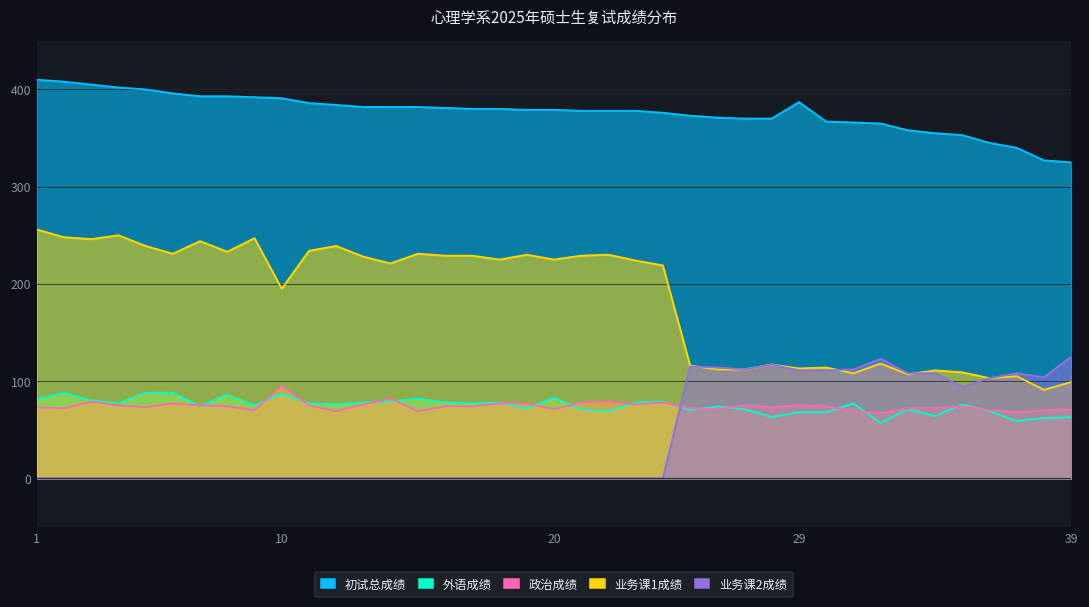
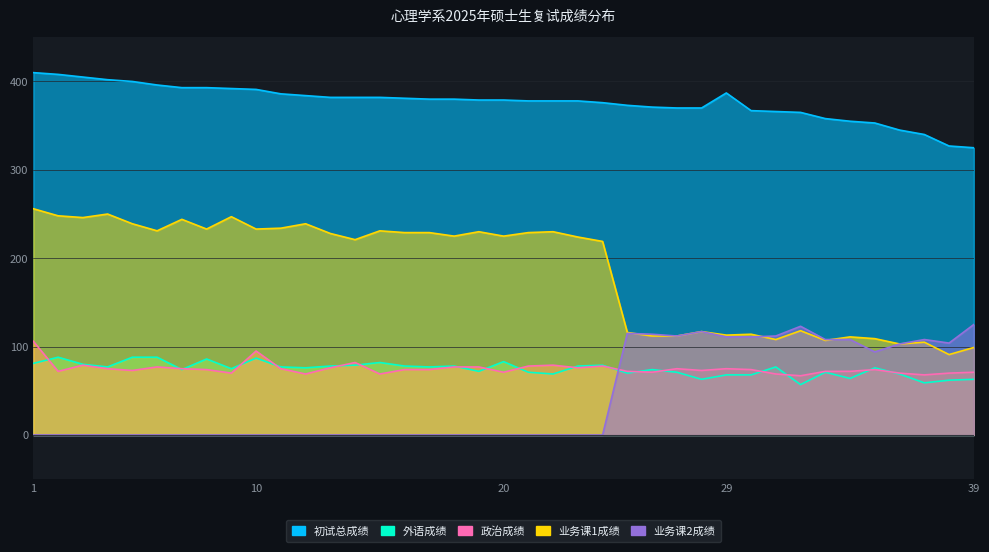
  {
    "初试总成绩": {
      "1": 410,
      "10": 390,
      "20": 380,
      "29": 390,
      "39": 330
    },
    "外语成绩": {
      "1": 80,
      "10": 90,
      "20": 80,
      "29": 70,
      "39": 60
    },
    "政治成绩": {
-     "1": 70,
+     "1": 110,
      "10": 100,
      "20": 70,
      "29": 80,
      "39": 70
    },
    "业务课1成绩": {
      "1": 260,
-     "10": 200,
+     "10": 230,
      "20": 230,
      "39": 100
    },
    "业务课2成绩": {
      "1": 0,
      "10": 0,
      "20": 0,
      "39": 130
    }
  }
